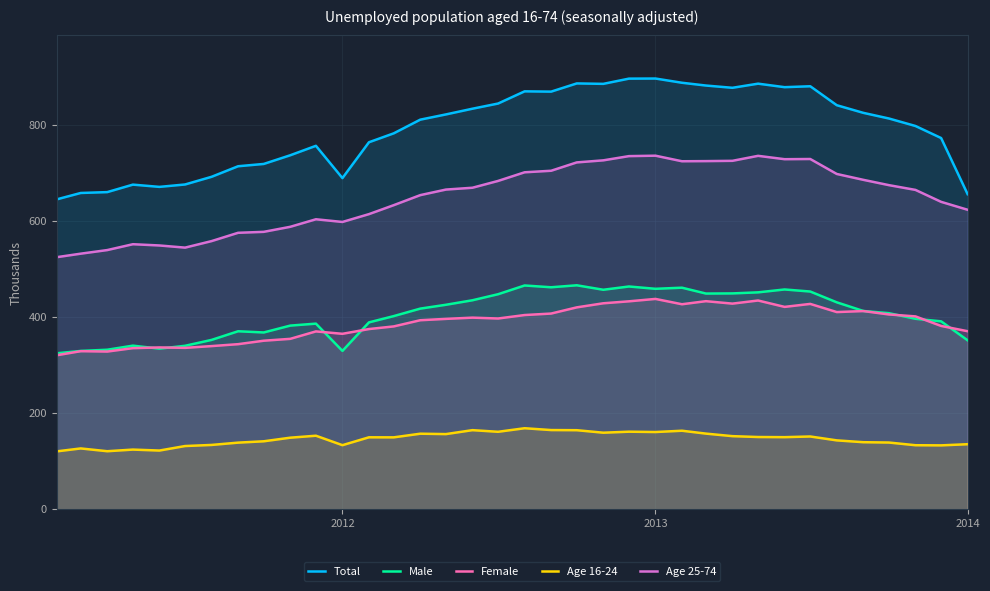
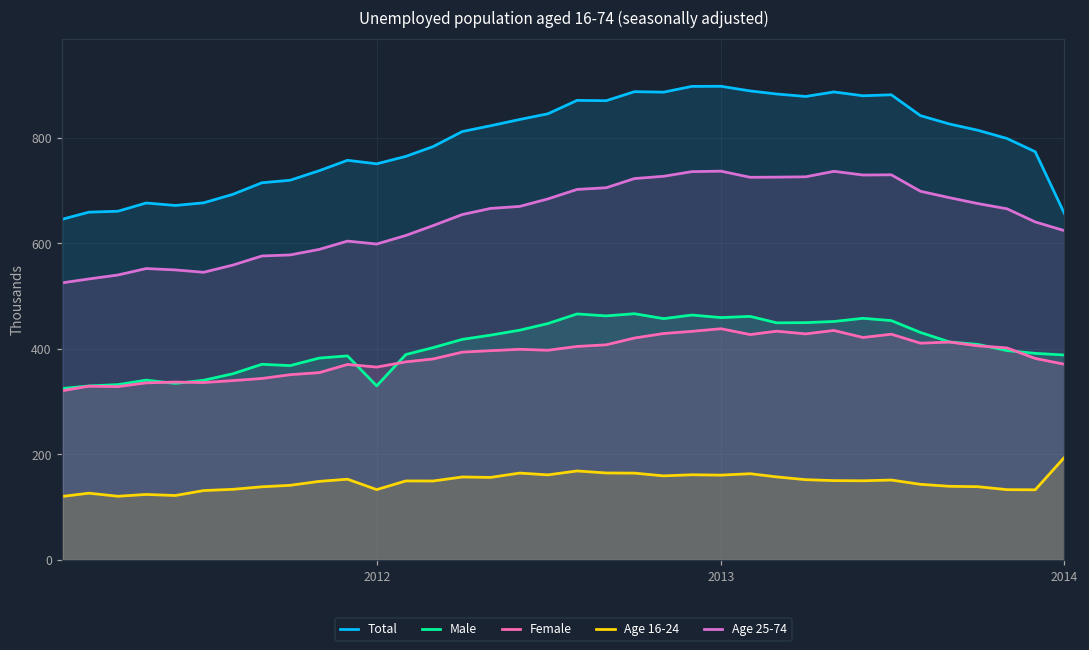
  {
    "Total": {
-     "2012": 690,
+     "2012": 750,
      "2013": 900,
      "2014": 660
    },
    "Male": {
      "2012": 330,
      "2013": 460,
-     "2014": 350
+     "2014": 390
    },
    "Age 16-24": {
      "2012": 130,
      "2013": 160,
-     "2014": 140
+     "2014": 190
    }
  }
